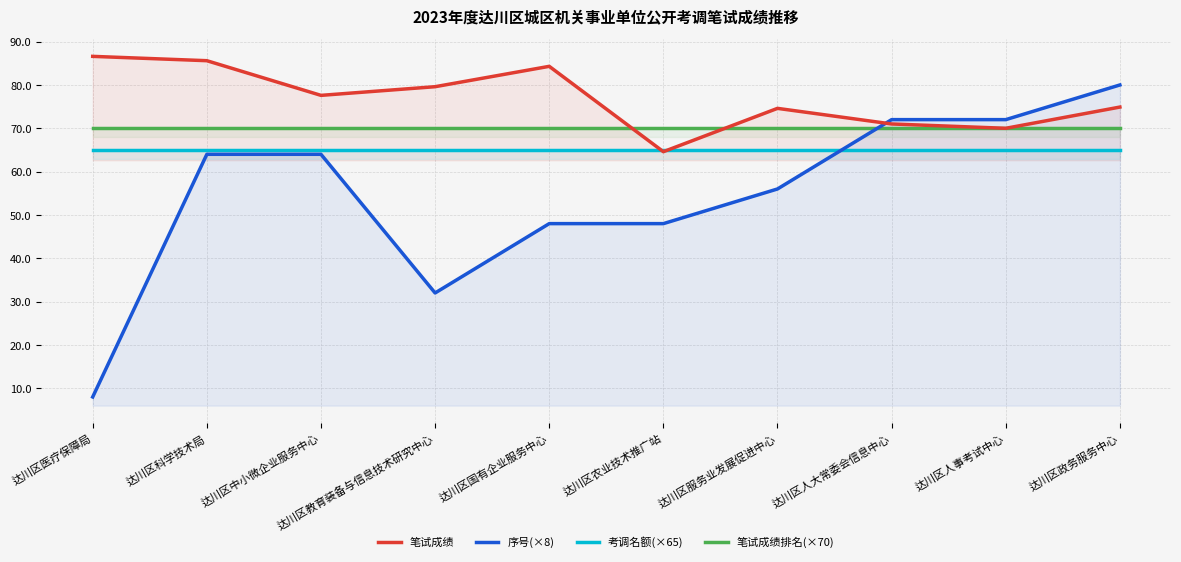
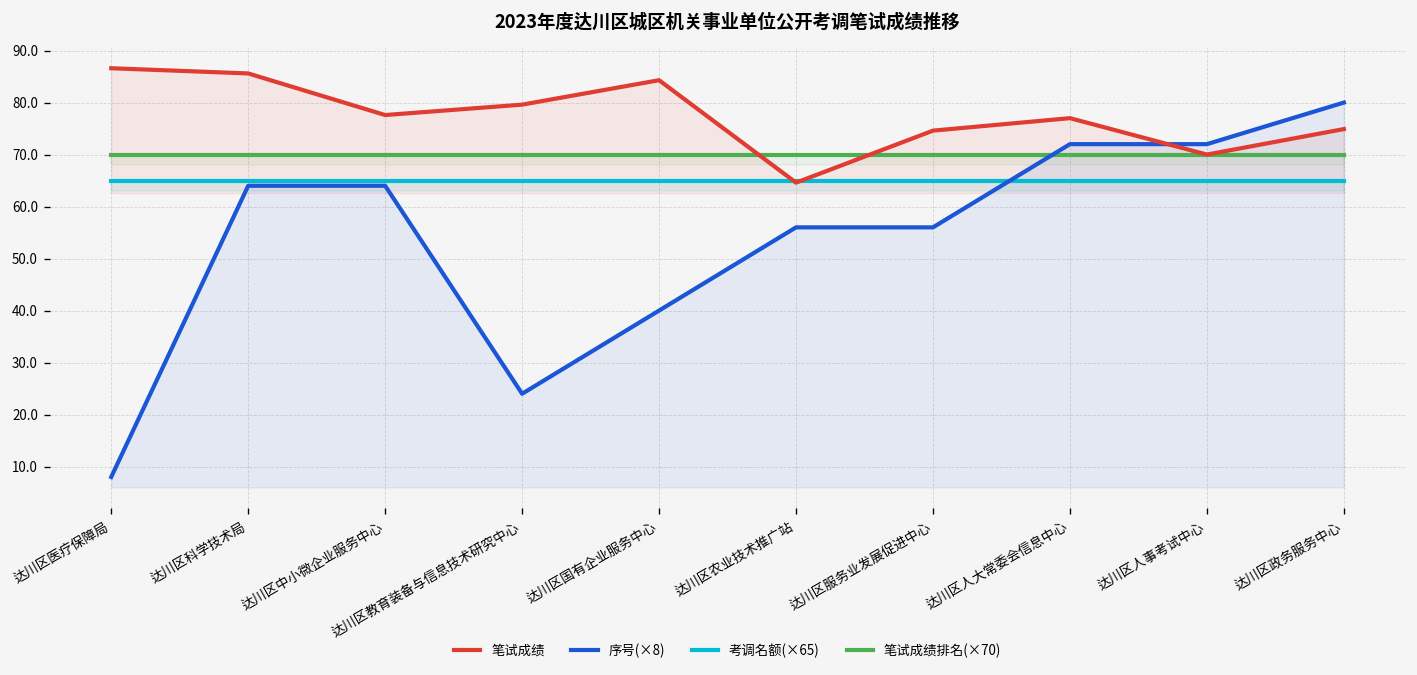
  {
    "笔试成绩": {
      "达川区医疗保障局": 87,
      "达川区科学技术局": 86,
      "达川区中小微企业服务中心": 78,
      "达川区教育装备与信息技术研究中心": 80,
      "达川区国有企业服务中心": 84,
      "达川区服务业发展促进中心": 75,
-     "达川区人大常委会信息中心": 71,
+     "达川区人大常委会信息中心": 77,
      "达川区政务服务中心": 75
    },
    "序号(×8)": {
      "达川区医疗保障局": 8,
      "达川区科学技术局": 64,
      "达川区中小微企业服务中心": 64,
-     "达川区教育装备与信息技术研究中心": 32,
-     "达川区国有企业服务中心": 48,
-     "达川区农业技术推广站": 48,
+     "达川区教育装备与信息技术研究中心": 24,
+     "达川区国有企业服务中心": 40,
+     "达川区农业技术推广站": 56,
      "达川区服务业发展促进中心": 56,
      "达川区人大常委会信息中心": 72,
      "达川区人事考试中心": 72,
      "达川区政务服务中心": 80
    },
    "考调名额(×65)": {
      "达川区医疗保障局": 65,
      "达川区科学技术局": 65,
      "达川区中小微企业服务中心": 65,
      "达川区教育装备与信息技术研究中心": 65,
      "达川区国有企业服务中心": 65,
      "达川区服务业发展促进中心": 65,
      "达川区人大常委会信息中心": 65,
      "达川区人事考试中心": 65,
      "达川区政务服务中心": 65
    },
    "笔试成绩排名(×70)": {
      "达川区医疗保障局": 70,
      "达川区科学技术局": 70,
      "达川区中小微企业服务中心": 70,
      "达川区教育装备与信息技术研究中心": 70,
      "达川区国有企业服务中心": 70,
      "达川区农业技术推广站": 70,
      "达川区服务业发展促进中心": 70,
      "达川区人大常委会信息中心": 70,
      "达川区政务服务中心": 70
    }
  }
